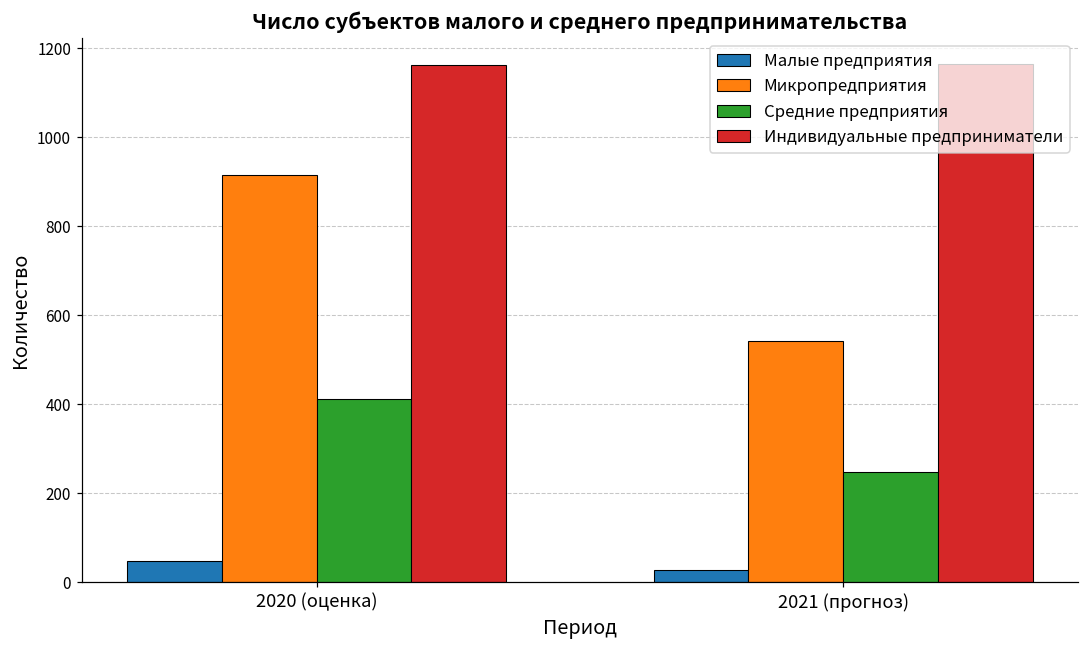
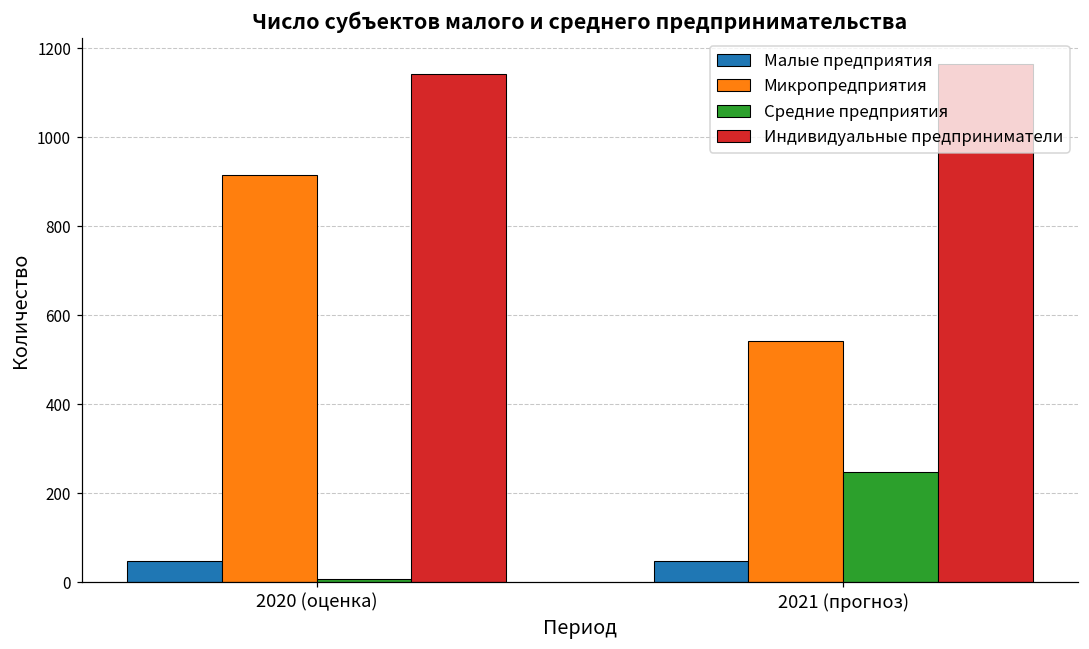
  {
    "Малые предприятия": {
      "2020 (оценка)": 50,
-     "2021 (прогноз)": 30
+     "2021 (прогноз)": 50
    },
    "Микропредприятия": {
      "2020 (оценка)": 910,
      "2021 (прогноз)": 540
    },
    "Средние предприятия": {
-     "2020 (оценка)": 410,
+     "2020 (оценка)": 10,
      "2021 (прогноз)": 250
    },
    "Индивидуальные предприниматели": {
-     "2020 (оценка)": 1160
+     "2020 (оценка)": 1140
    }
  }
